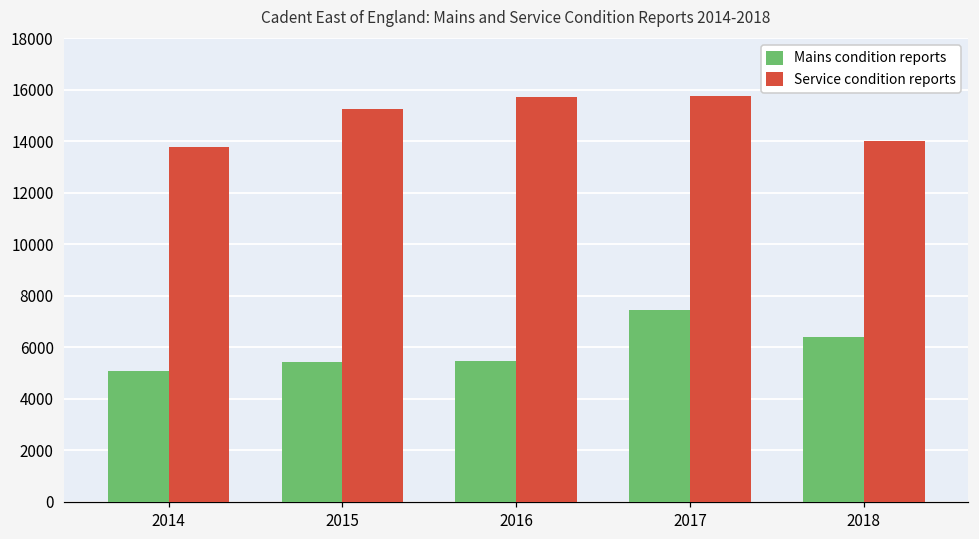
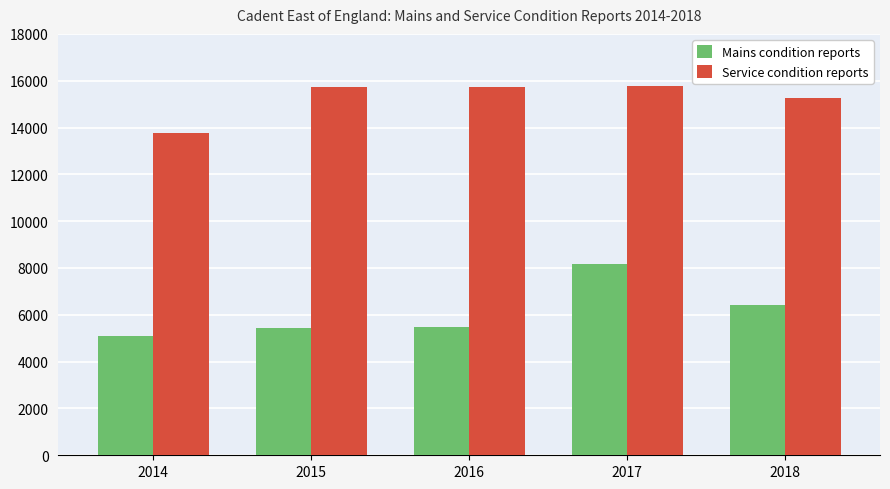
  {
    "Mains condition reports": {
      "2014": 5100,
      "2015": 5400,
      "2016": 5500,
-     "2017": 7500,
+     "2017": 8200,
      "2018": 6400
    },
    "Service condition reports": {
      "2014": 13800,
-     "2015": 15300,
+     "2015": 15700,
      "2016": 15700,
      "2017": 15800,
-     "2018": 14000
+     "2018": 15300
    }
  }
